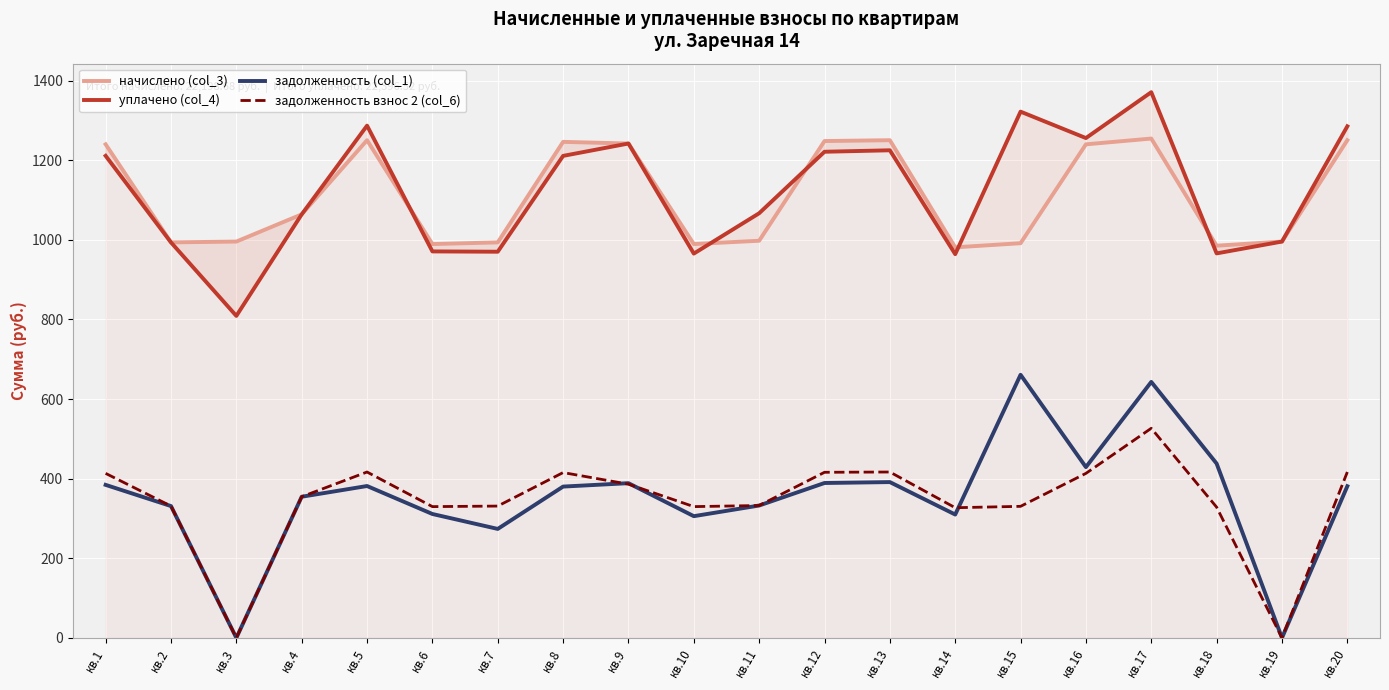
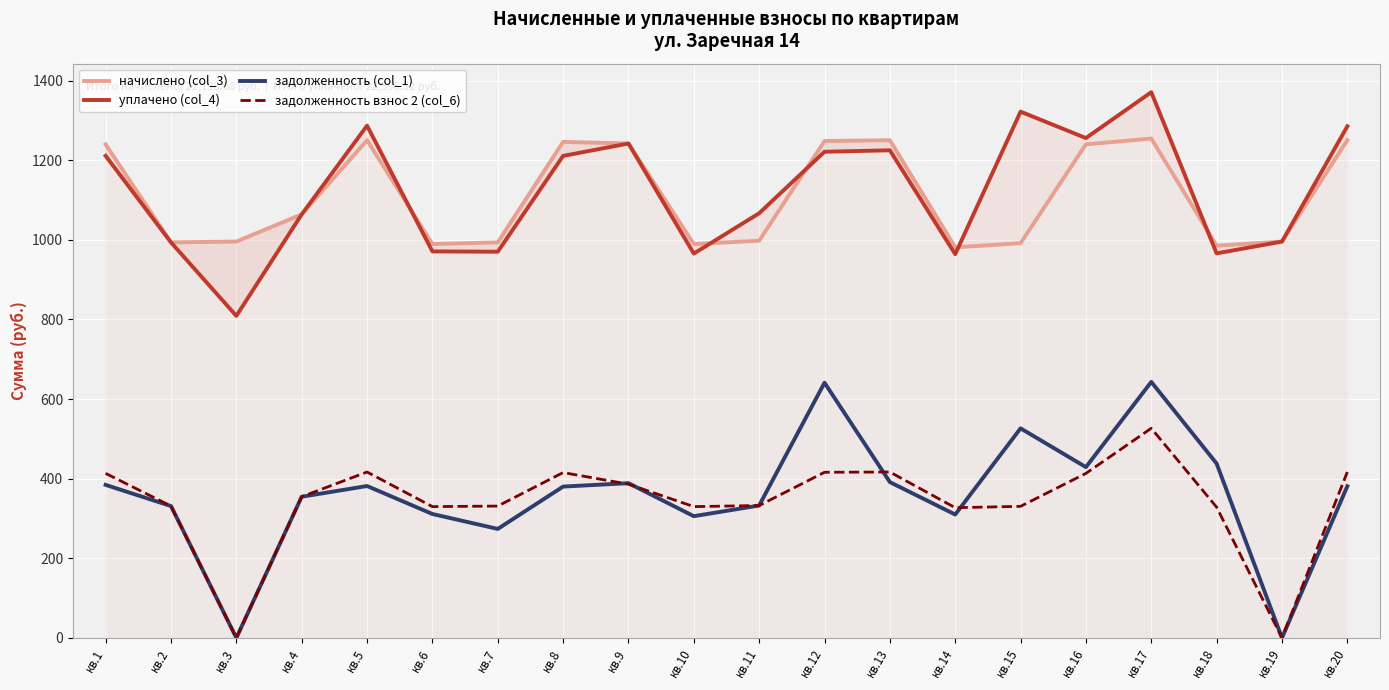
  {
    "уплачено (col_4)": {
      "кв.1": 1210,
      "кв.3": 810,
      "кв.6": 970,
      "кв.7": 970,
      "кв.8": 1210,
      "кв.10": 970,
      "кв.12": 1220,
      "кв.13": 1220,
      "кв.14": 960,
      "кв.18": 970
    },
    "задолженность (col_1)": {
      "кв.1": 380,
      "кв.5": 380,
      "кв.6": 310,
      "кв.7": 270,
      "кв.8": 380,
      "кв.10": 310,
-     "кв.12": 390,
+     "кв.12": 640,
      "кв.13": 390,
      "кв.14": 310,
-     "кв.15": 660,
+     "кв.15": 530,
      "кв.16": 430,
      "кв.17": 640,
      "кв.18": 440,
      "кв.20": 380
    },
    "задолженность взнос 2 (col_6)": {
      "кв.1": 410,
      "кв.5": 420,
      "кв.6": 330,
      "кв.7": 330,
      "кв.8": 420,
      "кв.10": 330,
      "кв.12": 420,
      "кв.13": 420,
      "кв.14": 330,
      "кв.15": 330,
      "кв.16": 410,
      "кв.17": 530,
      "кв.18": 330,
      "кв.20": 420
    }
  }
